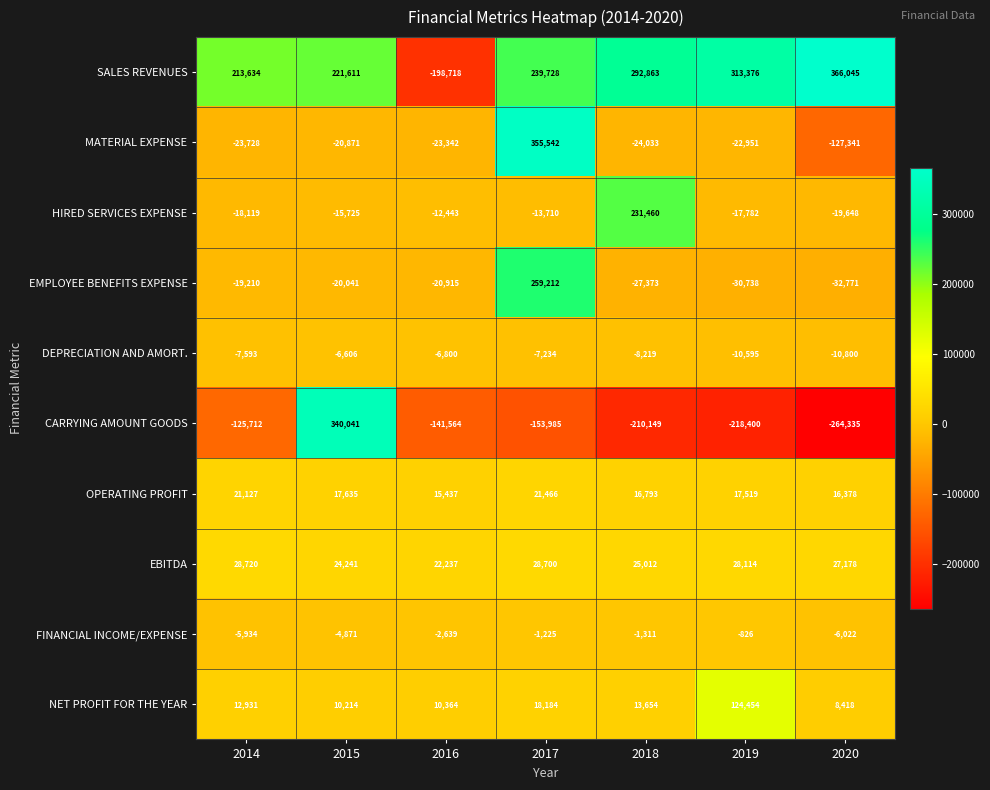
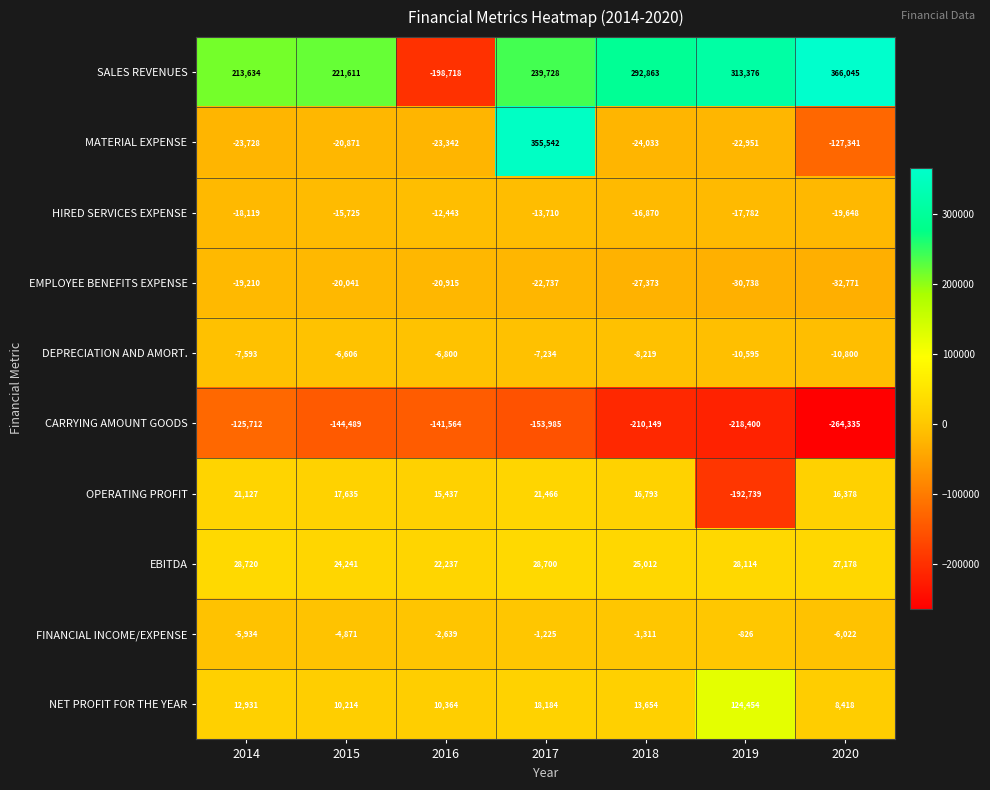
  {
    "SALES REVENUES": {
      "2014": "213,634",
      "2015": "221,611",
      "2016": "-198,718",
      "2017": "239,728",
      "2018": "292,863",
      "2019": "313,376",
      "2020": "366,045"
    },
    "MATERIAL EXPENSE": {
      "2014": "-23,728",
      "2015": "-20,871",
      "2016": "-23,342",
      "2017": "355,542",
      "2018": "-24,033",
      "2019": "-22,951",
      "2020": "-127,341"
    },
    "HIRED SERVICES EXPENSE": {
      "2014": "-18,119",
      "2015": "-15,725",
      "2016": "-12,443",
      "2017": "-13,710",
-     "2018": "231,460",
+     "2018": "-16,870",
      "2019": "-17,782",
      "2020": "-19,648"
    },
    "EMPLOYEE BENEFITS EXPENSE": {
      "2014": "-19,210",
      "2015": "-20,041",
      "2016": "-20,915",
-     "2017": "259,212",
+     "2017": "-22,737",
      "2018": "-27,373",
      "2019": "-30,738",
      "2020": "-32,771"
    },
    "DEPRECIATION AND AMORT.": {
      "2014": "-7,593",
      "2015": "-6,606",
      "2016": "-6,800",
      "2017": "-7,234",
      "2018": "-8,219",
      "2019": "-10,595",
      "2020": "-10,800"
    },
    "CARRYING AMOUNT GOODS": {
      "2014": "-125,712",
-     "2015": "340,041",
+     "2015": "-144,489",
      "2016": "-141,564",
      "2017": "-153,985",
      "2018": "-210,149",
      "2019": "-218,400",
      "2020": "-264,335"
    },
    "OPERATING PROFIT": {
      "2014": "21,127",
      "2015": "17,635",
      "2016": "15,437",
      "2017": "21,466",
      "2018": "16,793",
-     "2019": "17,519",
+     "2019": "-192,739",
      "2020": "16,378"
    },
    "EBITDA": {
      "2014": "28,720",
      "2015": "24,241",
      "2016": "22,237",
      "2017": "28,700",
      "2018": "25,012",
      "2019": "28,114",
      "2020": "27,178"
    },
    "FINANCIAL INCOME/EXPENSE": {
      "2014": "-5,934",
      "2015": "-4,871",
      "2016": "-2,639",
      "2017": "-1,225",
      "2018": "-1,311",
      "2019": "-826",
      "2020": "-6,022"
    },
    "NET PROFIT FOR THE YEAR": {
      "2014": "12,931",
      "2015": "10,214",
      "2016": "10,364",
      "2017": "18,184",
      "2018": "13,654",
      "2019": "124,454",
      "2020": "8,418"
    }
  }
